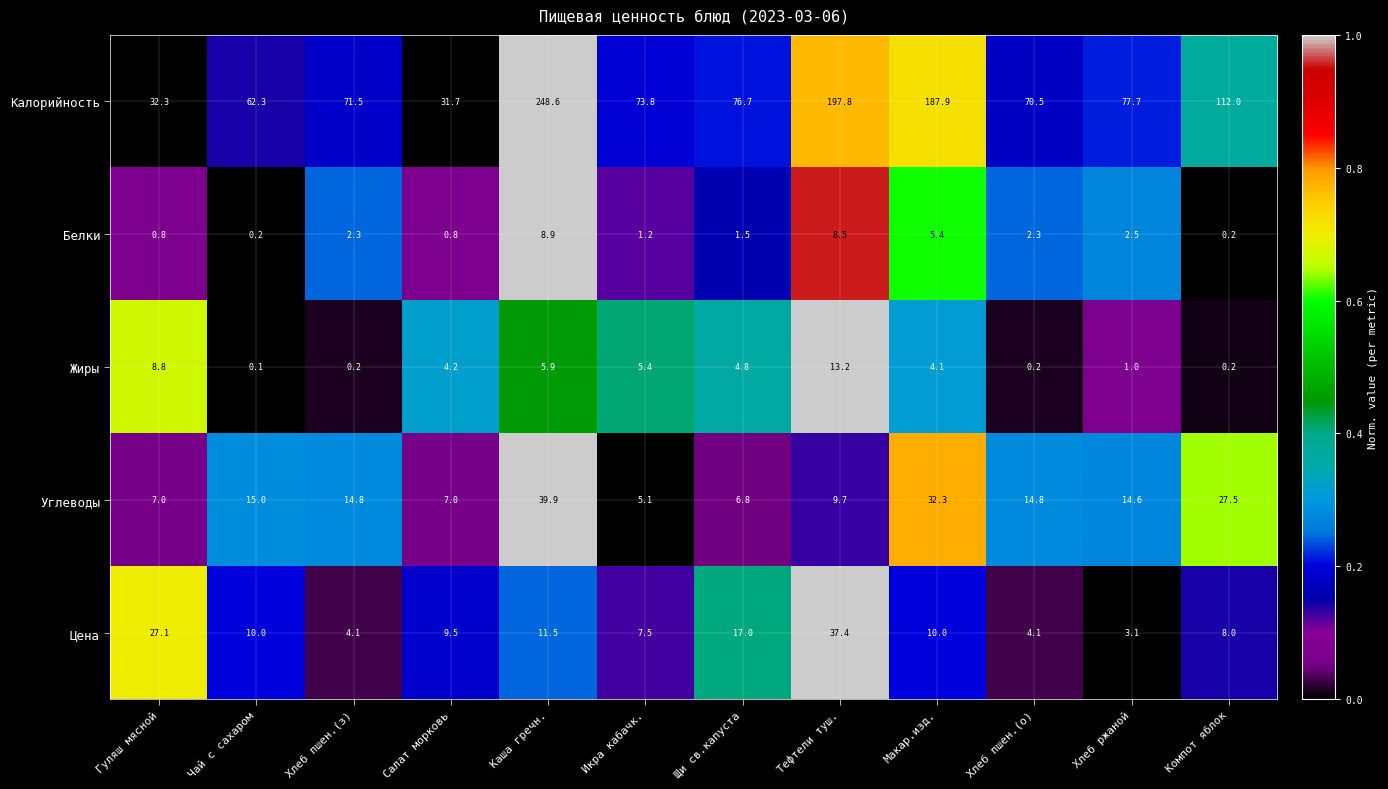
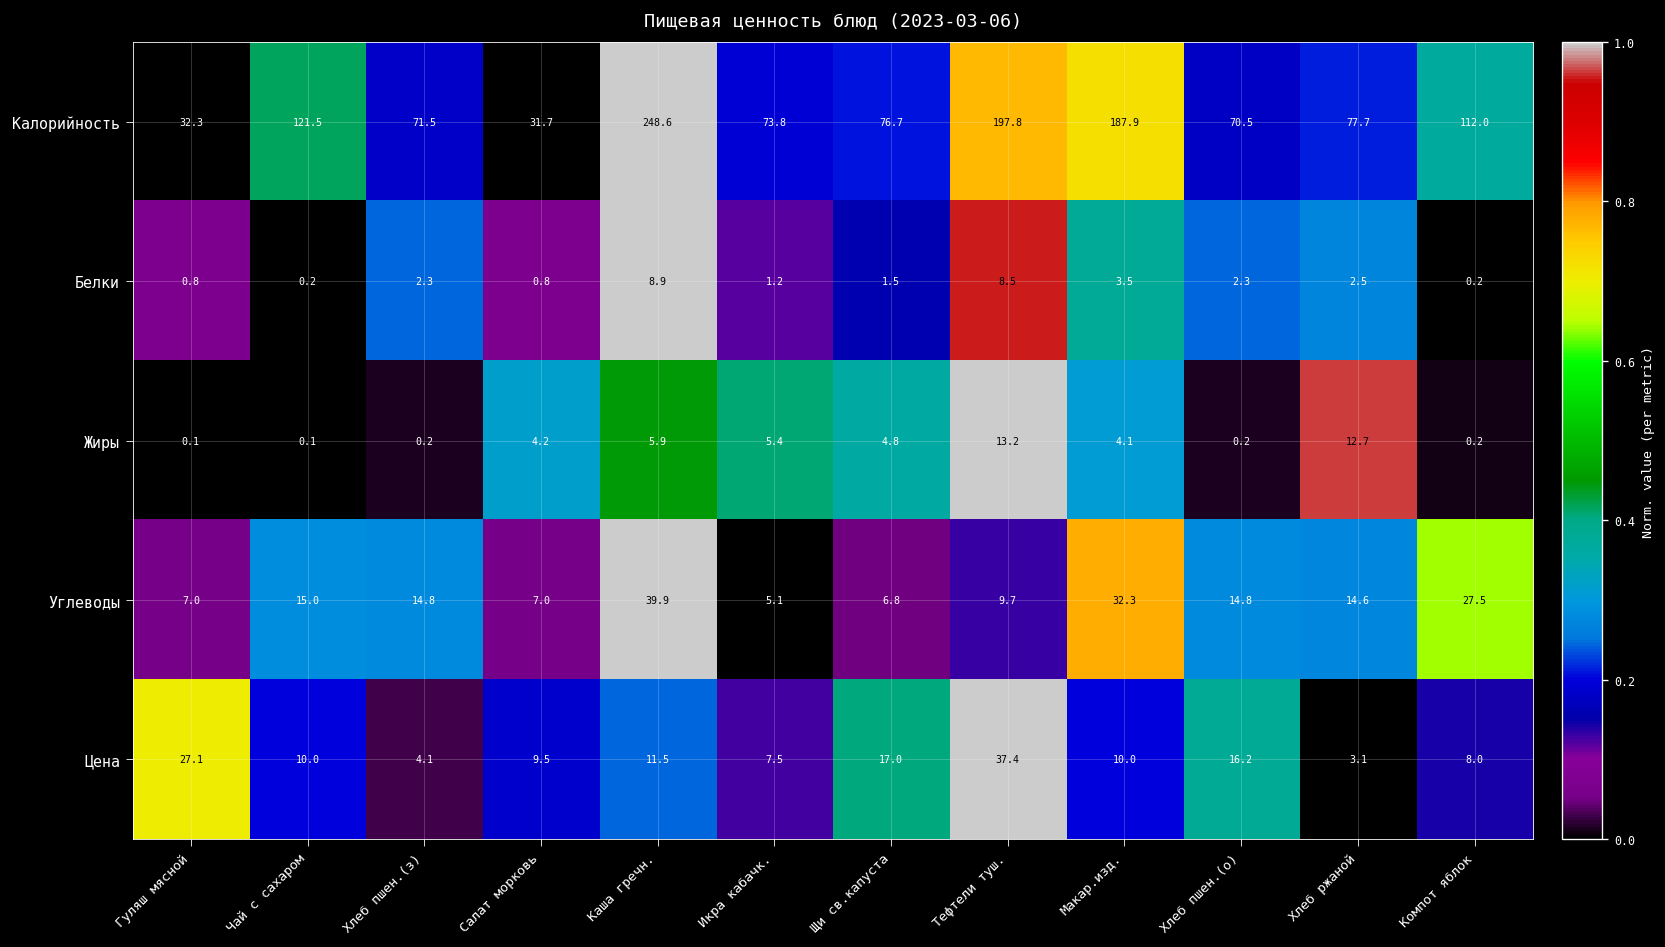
  {
    "Калорийность": {
      "Гуляш мясной": 32.3,
-     "Чай с сахаром": 62.3,
+     "Чай с сахаром": 121.5,
      "Хлеб пшен.(з)": 71.5,
      "Салат морковь": 31.7,
      "Каша гречн.": 248.6,
      "Икра кабачк.": 73.8,
      "Щи св.капуста": 76.7,
      "Тефтели туш.": 197.8,
      "Макар.изд.": 187.9,
      "Хлеб пшен.(о)": 70.5,
      "Хлеб ржаной": 77.7,
      "Компот яблок": 112.0
    },
    "Белки": {
      "Гуляш мясной": 0.8,
      "Чай с сахаром": 0.2,
      "Хлеб пшен.(з)": 2.3,
      "Салат морковь": 0.8,
      "Каша гречн.": 8.9,
      "Икра кабачк.": 1.2,
      "Щи св.капуста": 1.5,
      "Тефтели туш.": 8.5,
-     "Макар.изд.": 5.4,
+     "Макар.изд.": 3.5,
      "Хлеб пшен.(о)": 2.3,
      "Хлеб ржаной": 2.5,
      "Компот яблок": 0.2
    },
    "Жиры": {
-     "Гуляш мясной": 8.8,
+     "Гуляш мясной": 0.1,
      "Чай с сахаром": 0.1,
      "Хлеб пшен.(з)": 0.2,
      "Салат морковь": 4.2,
      "Каша гречн.": 5.9,
      "Икра кабачк.": 5.4,
      "Щи св.капуста": 4.8,
      "Тефтели туш.": 13.2,
      "Макар.изд.": 4.1,
      "Хлеб пшен.(о)": 0.2,
-     "Хлеб ржаной": 1.0,
+     "Хлеб ржаной": 12.7,
      "Компот яблок": 0.2
    },
    "Углеводы": {
      "Гуляш мясной": 7.0,
      "Чай с сахаром": 15.0,
      "Хлеб пшен.(з)": 14.8,
      "Салат морковь": 7.0,
      "Каша гречн.": 39.9,
      "Икра кабачк.": 5.1,
      "Щи св.капуста": 6.8,
      "Тефтели туш.": 9.7,
      "Макар.изд.": 32.3,
      "Хлеб пшен.(о)": 14.8,
      "Хлеб ржаной": 14.6,
      "Компот яблок": 27.5
    },
    "Цена": {
      "Гуляш мясной": 27.1,
      "Чай с сахаром": 10.0,
      "Хлеб пшен.(з)": 4.1,
      "Салат морковь": 9.5,
      "Каша гречн.": 11.5,
      "Икра кабачк.": 7.5,
      "Щи св.капуста": 17.0,
      "Тефтели туш.": 37.4,
      "Макар.изд.": 10.0,
-     "Хлеб пшен.(о)": 4.1,
+     "Хлеб пшен.(о)": 16.2,
      "Хлеб ржаной": 3.1,
      "Компот яблок": 8.0
    }
  }
